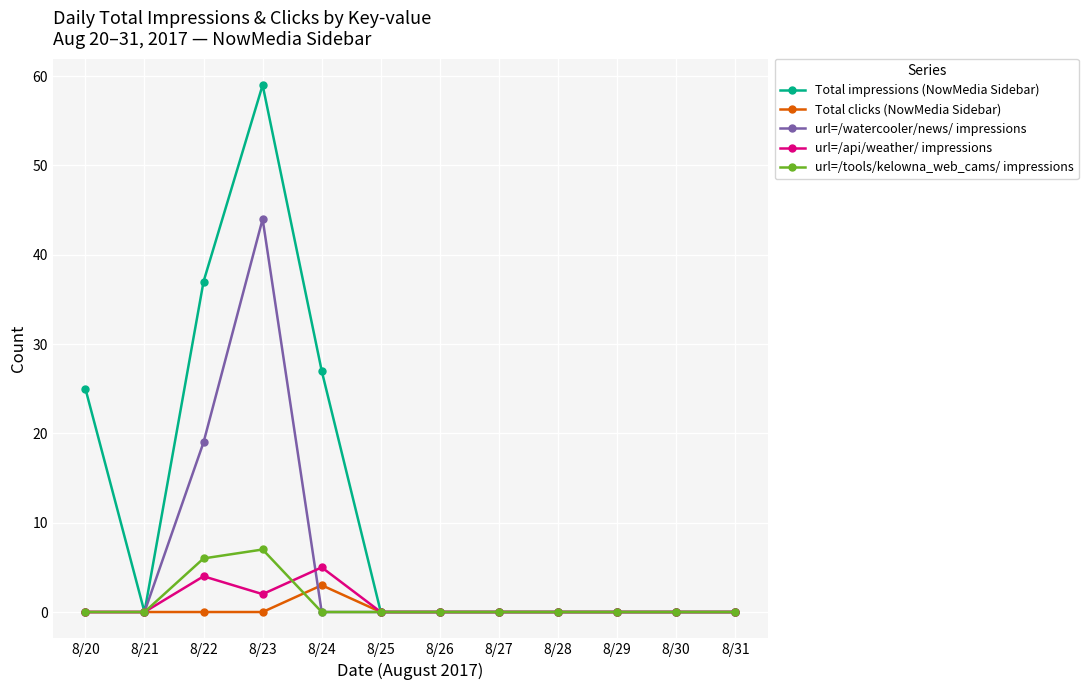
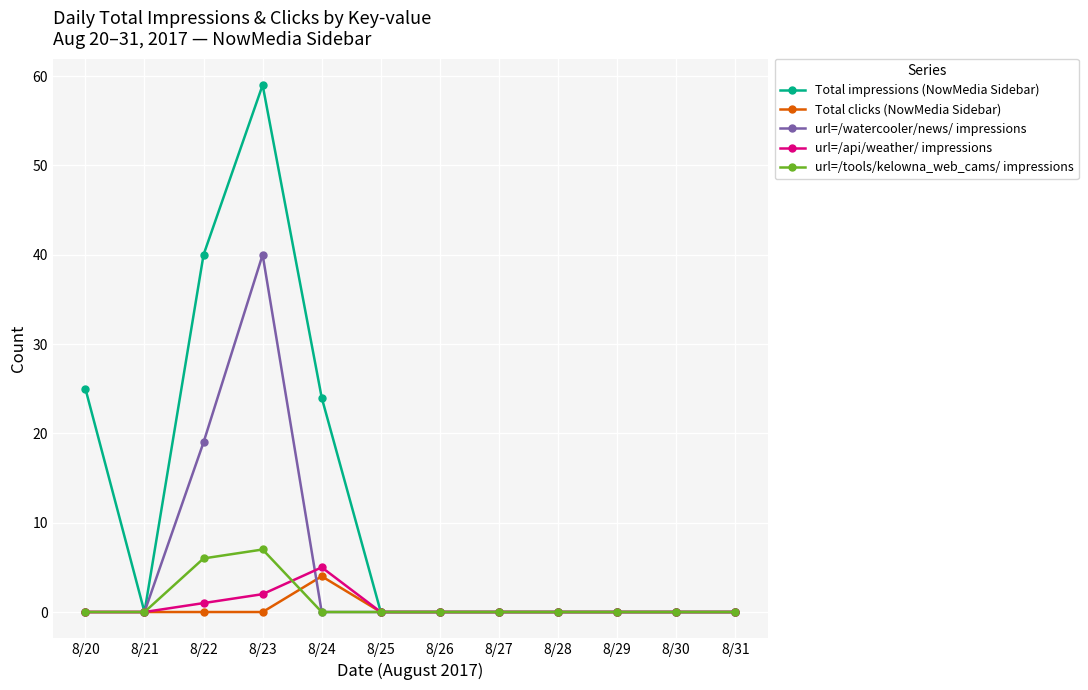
  {
    "Total impressions (NowMedia Sidebar)": {
      "8/20": 25,
-     "8/22": 37,
+     "8/22": 40,
      "8/23": 59,
-     "8/24": 27
+     "8/24": 24
    },
    "Total clicks (NowMedia Sidebar)": {
      "8/22": 0,
      "8/23": 0,
-     "8/24": 3
+     "8/24": 4
    },
    "url=/watercooler/news/ impressions": {
      "8/22": 19,
-     "8/23": 44
+     "8/23": 40
    },
    "url=/api/weather/ impressions": {
-     "8/22": 4,
+     "8/22": 1,
      "8/23": 2,
      "8/24": 5
    },
    "url=/tools/kelowna_web_cams/ impressions": {
      "8/22": 6,
      "8/23": 7
    }
  }
